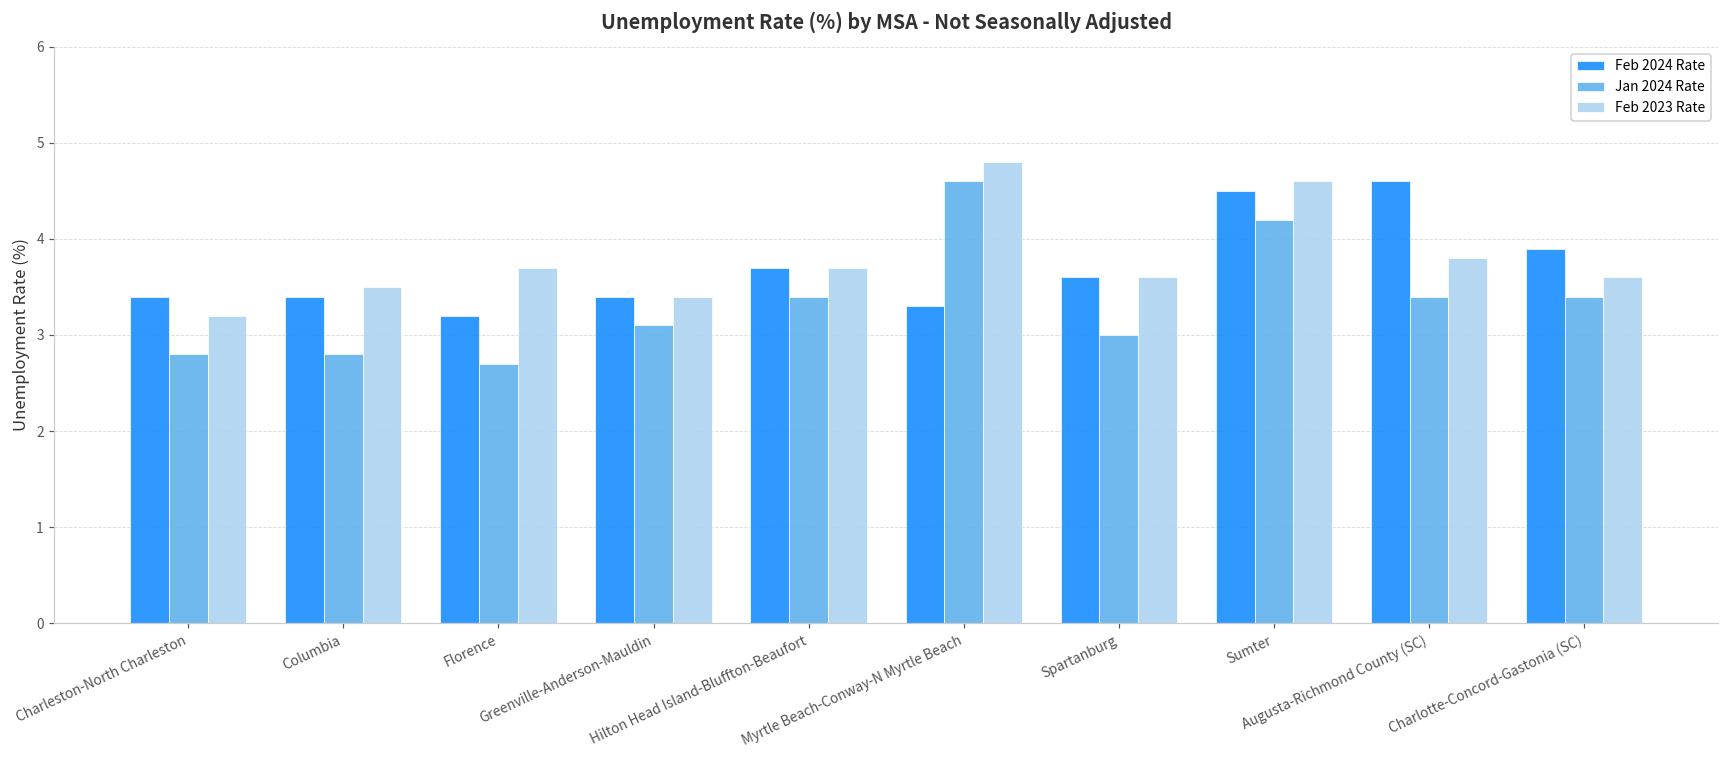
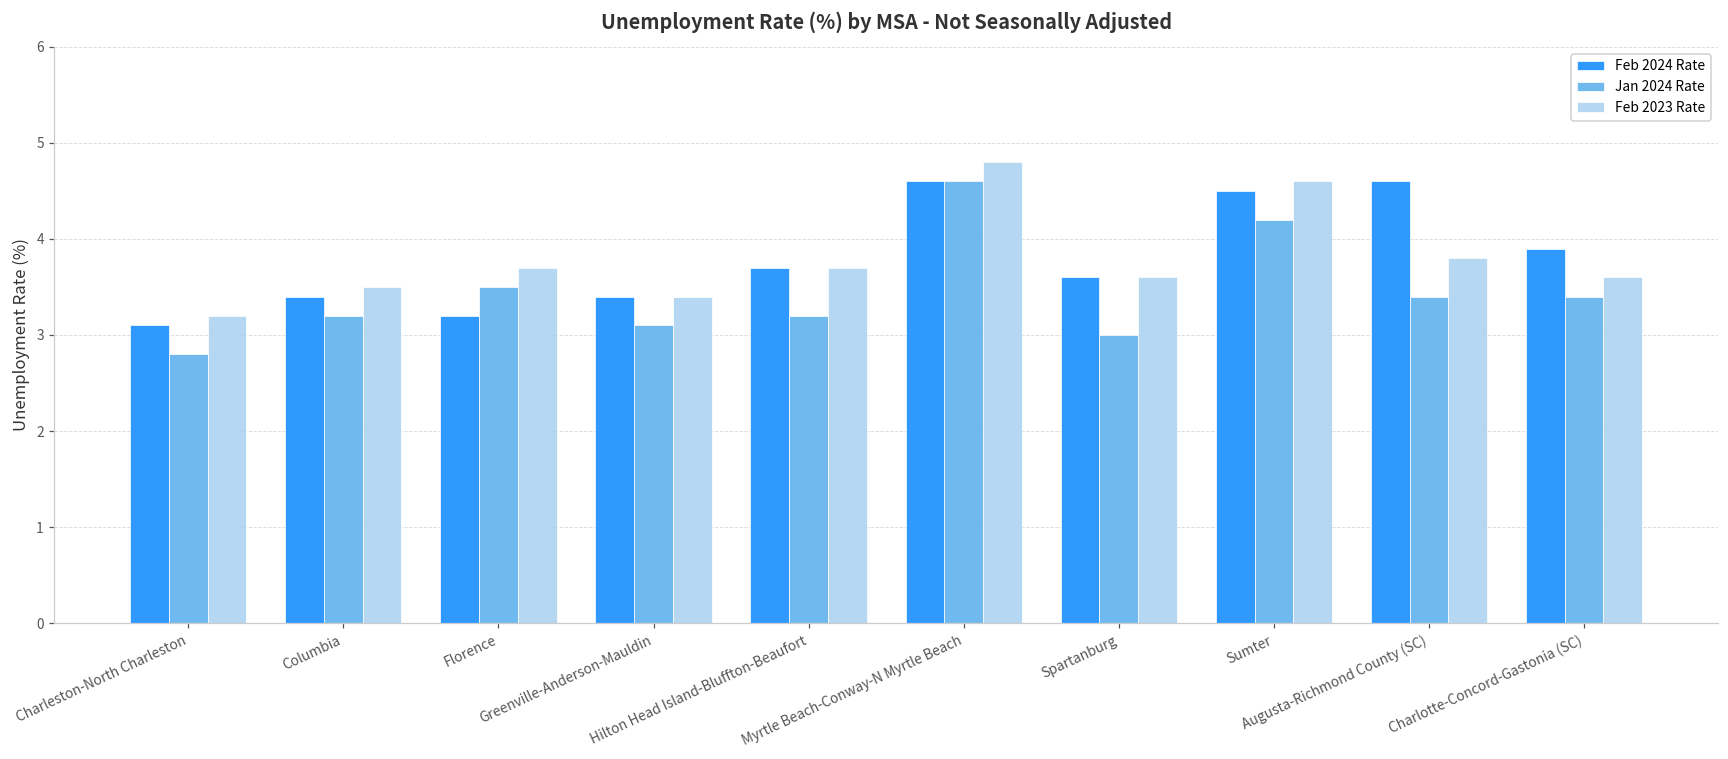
  {
    "Feb 2024 Rate": {
-     "Charleston-North Charleston": 3.4,
+     "Charleston-North Charleston": 3.1,
      "Columbia": 3.4,
      "Florence": 3.2,
      "Greenville-Anderson-Mauldin": 3.4,
      "Hilton Head Island-Bluffton-Beaufort": 3.7,
-     "Myrtle Beach-Conway-N Myrtle Beach": 3.3,
+     "Myrtle Beach-Conway-N Myrtle Beach": 4.6,
      "Spartanburg": 3.6,
      "Sumter": 4.5,
      "Augusta-Richmond County (SC)": 4.6,
      "Charlotte-Concord-Gastonia (SC)": 3.9
    },
    "Jan 2024 Rate": {
      "Charleston-North Charleston": 2.8,
-     "Columbia": 2.8,
-     "Florence": 2.7,
+     "Columbia": 3.2,
+     "Florence": 3.5,
      "Greenville-Anderson-Mauldin": 3.1,
-     "Hilton Head Island-Bluffton-Beaufort": 3.4,
+     "Hilton Head Island-Bluffton-Beaufort": 3.2,
      "Myrtle Beach-Conway-N Myrtle Beach": 4.6,
      "Spartanburg": 3.0,
      "Sumter": 4.2,
      "Augusta-Richmond County (SC)": 3.4,
      "Charlotte-Concord-Gastonia (SC)": 3.4
    },
    "Feb 2023 Rate": {
      "Charleston-North Charleston": 3.2,
      "Columbia": 3.5,
      "Florence": 3.7,
      "Greenville-Anderson-Mauldin": 3.4,
      "Hilton Head Island-Bluffton-Beaufort": 3.7,
      "Myrtle Beach-Conway-N Myrtle Beach": 4.8,
      "Spartanburg": 3.6,
      "Sumter": 4.6,
      "Augusta-Richmond County (SC)": 3.8,
      "Charlotte-Concord-Gastonia (SC)": 3.6
    }
  }
